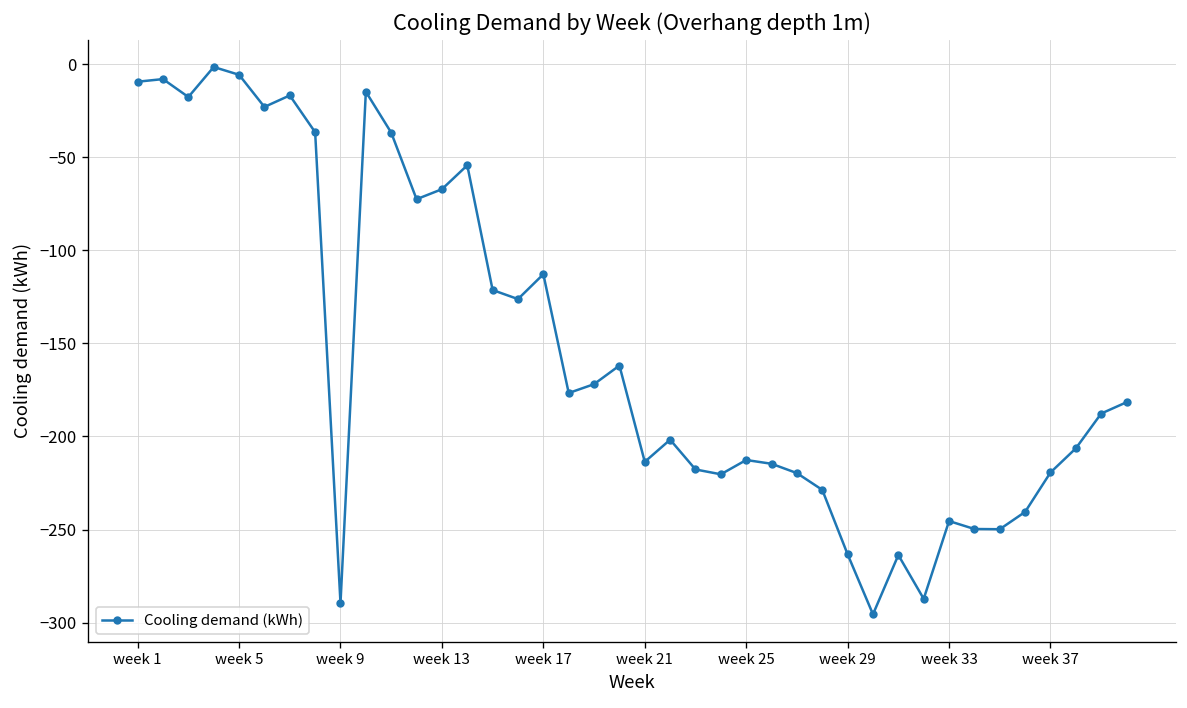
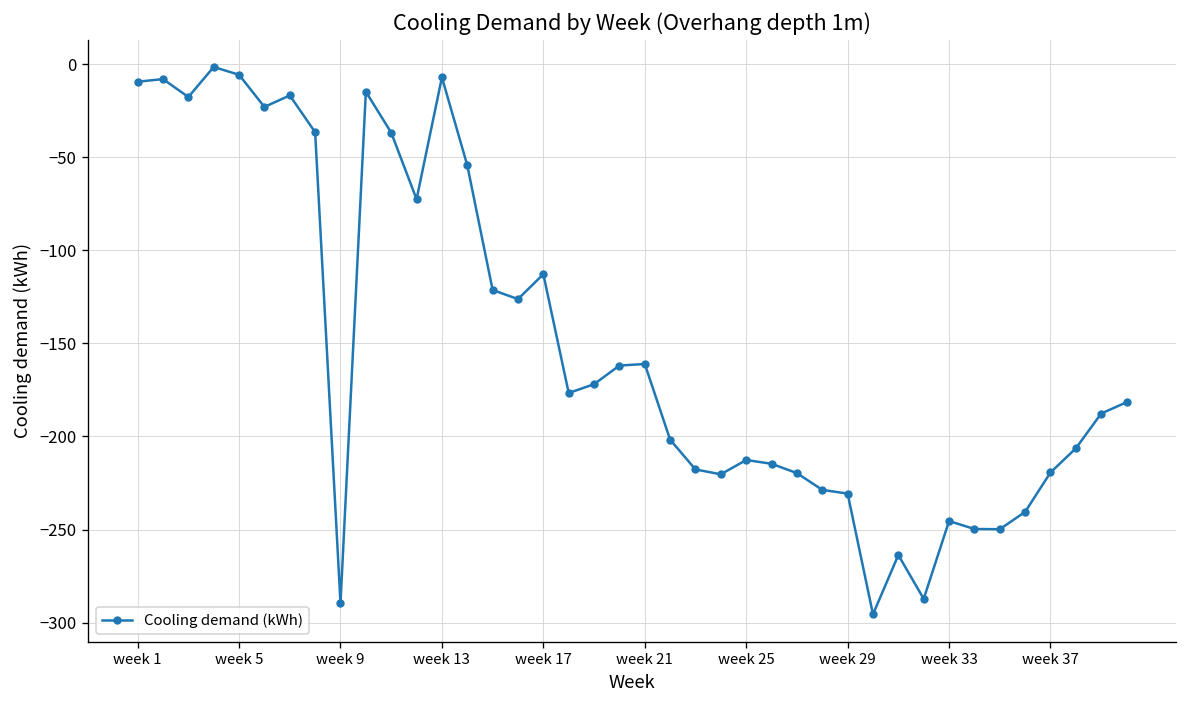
  {
    "week 1": -9,
    "week 5": -6,
    "week 9": -290,
-   "week 13": -67,
+   "week 13": -7,
    "week 17": -113,
-   "week 21": -214,
+   "week 21": -161,
    "week 25": -213,
-   "week 29": -263,
+   "week 29": -231,
    "week 33": -245,
    "week 37": -219
  }
